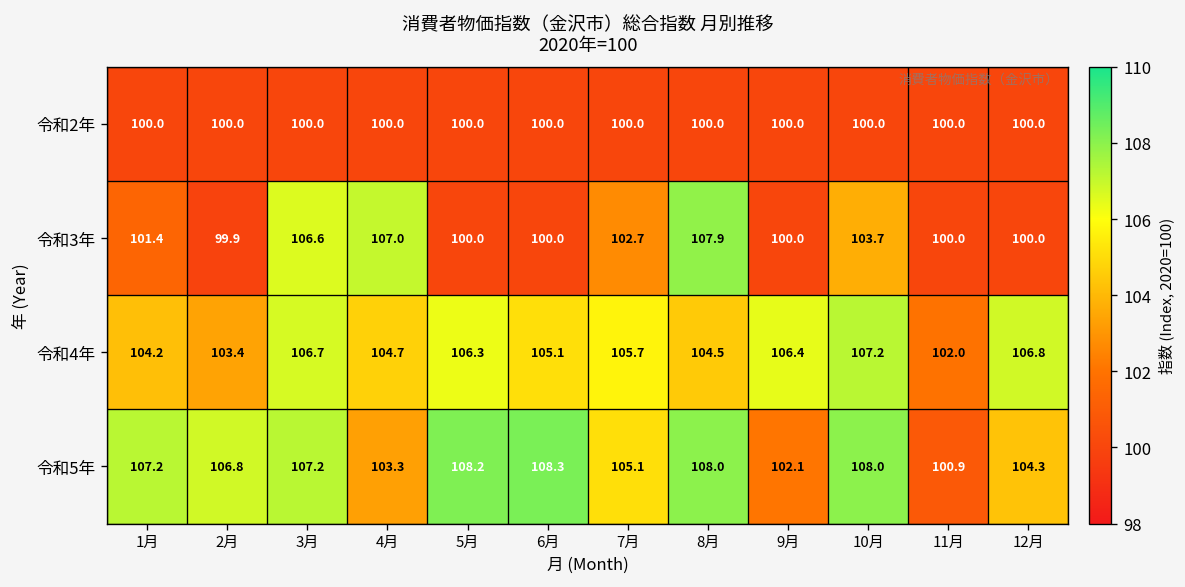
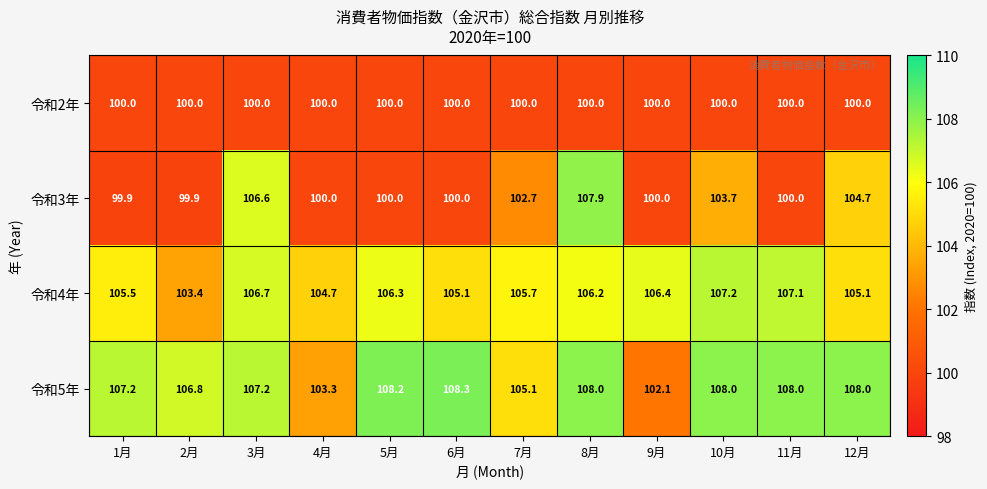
  {
    "令和2年": {
      "1月": 100.0,
      "2月": 100.0,
      "3月": 100.0,
      "4月": 100.0,
      "5月": 100.0,
      "6月": 100.0,
      "7月": 100.0,
      "8月": 100.0,
      "9月": 100.0,
      "10月": 100.0,
      "12月": 100.0
    },
    "令和3年": {
-     "1月": 101.4,
+     "1月": 99.9,
      "2月": 99.9,
      "3月": 106.6,
-     "4月": 107.0,
+     "4月": 100.0,
      "5月": 100.0,
      "6月": 100.0,
      "7月": 102.7,
      "8月": 107.9,
      "9月": 100.0,
      "10月": 103.7,
      "11月": 100.0,
-     "12月": 100.0
+     "12月": 104.7
    },
    "令和4年": {
-     "1月": 104.2,
+     "1月": 105.5,
      "2月": 103.4,
      "3月": 106.7,
      "4月": 104.7,
      "5月": 106.3,
      "6月": 105.1,
      "7月": 105.7,
-     "8月": 104.5,
+     "8月": 106.2,
      "9月": 106.4,
      "10月": 107.2,
-     "11月": 102.0,
-     "12月": 106.8
+     "11月": 107.1,
+     "12月": 105.1
    },
    "令和5年": {
      "1月": 107.2,
      "2月": 106.8,
      "3月": 107.2,
      "4月": 103.3,
      "5月": 108.2,
      "6月": 108.3,
      "7月": 105.1,
      "8月": 108.0,
      "9月": 102.1,
      "10月": 108.0,
-     "11月": 100.9,
-     "12月": 104.3
+     "11月": 108.0,
+     "12月": 108.0
    }
  }
